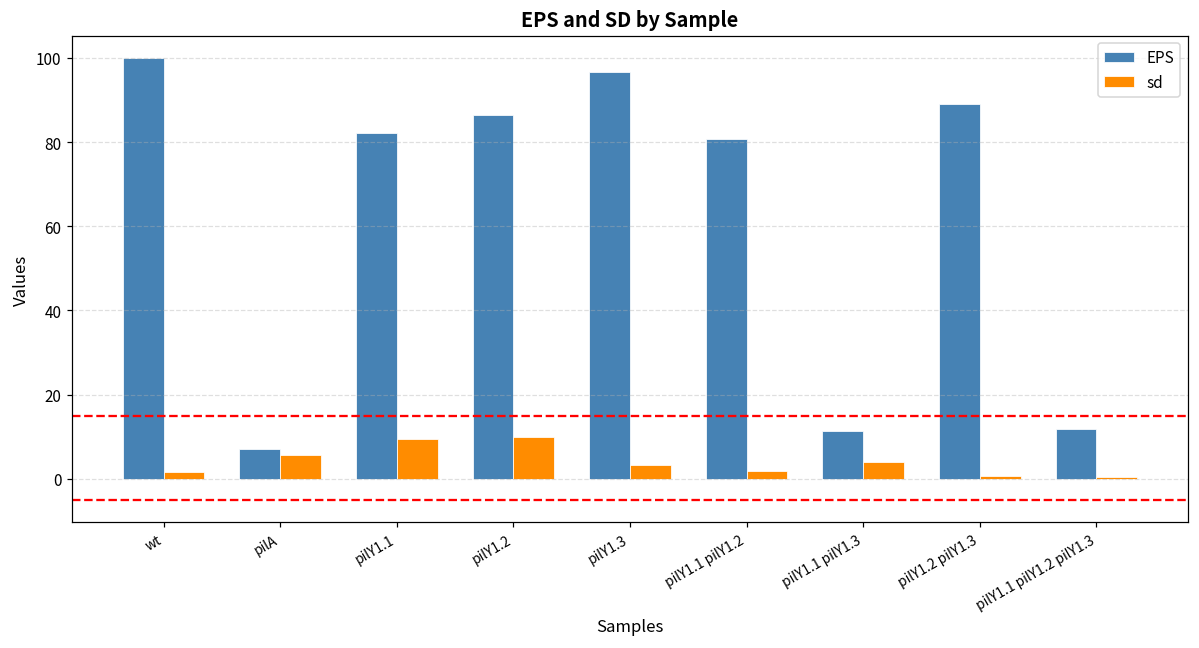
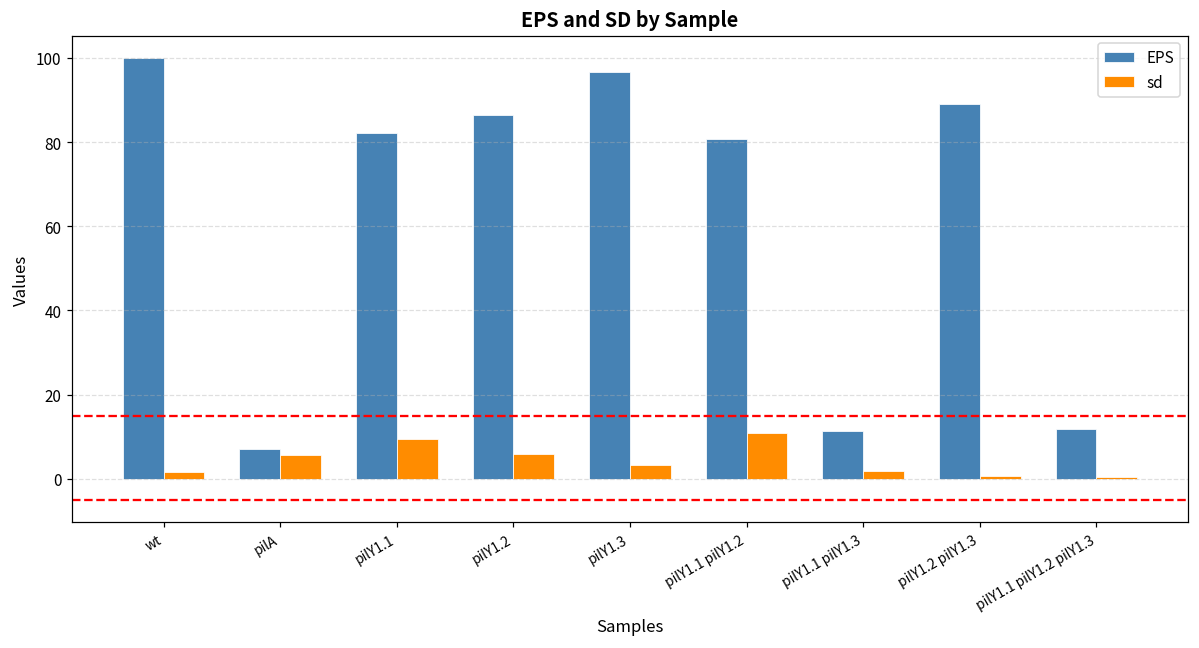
  {
    "EPS": {
      "wt": 100,
      "pilA": 7,
      "pilY1.1": 82,
      "pilY1.2": 87,
      "pilY1.3": 97,
      "pilY1.1 pilY1.2": 81,
      "pilY1.1 pilY1.3": 11,
      "pilY1.2 pilY1.3": 89,
      "pilY1.1 pilY1.2 pilY1.3": 12
    },
    "sd": {
      "wt": 2,
      "pilA": 6,
      "pilY1.1": 9,
-     "pilY1.2": 10,
+     "pilY1.2": 6,
      "pilY1.3": 3,
-     "pilY1.1 pilY1.2": 2,
-     "pilY1.1 pilY1.3": 4,
+     "pilY1.1 pilY1.2": 11,
+     "pilY1.1 pilY1.3": 2,
      "pilY1.2 pilY1.3": 1
    }
  }
